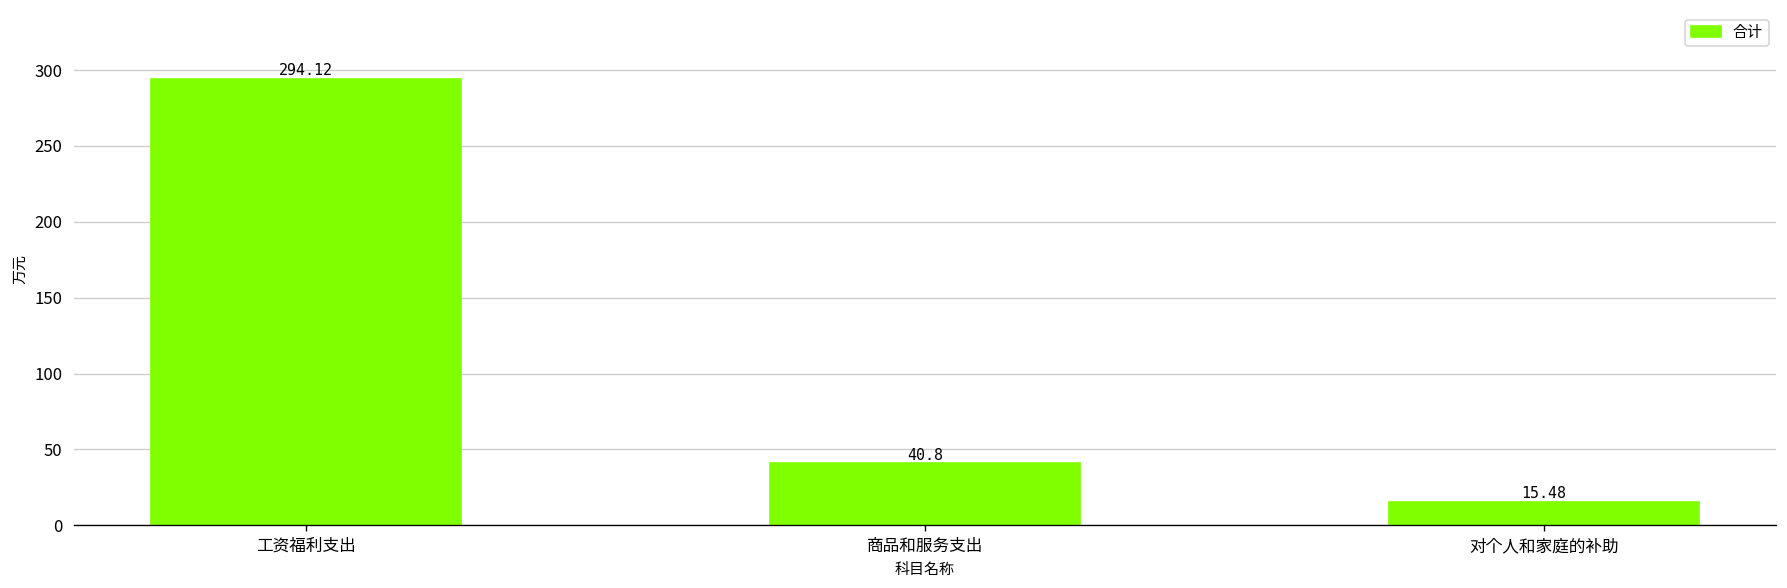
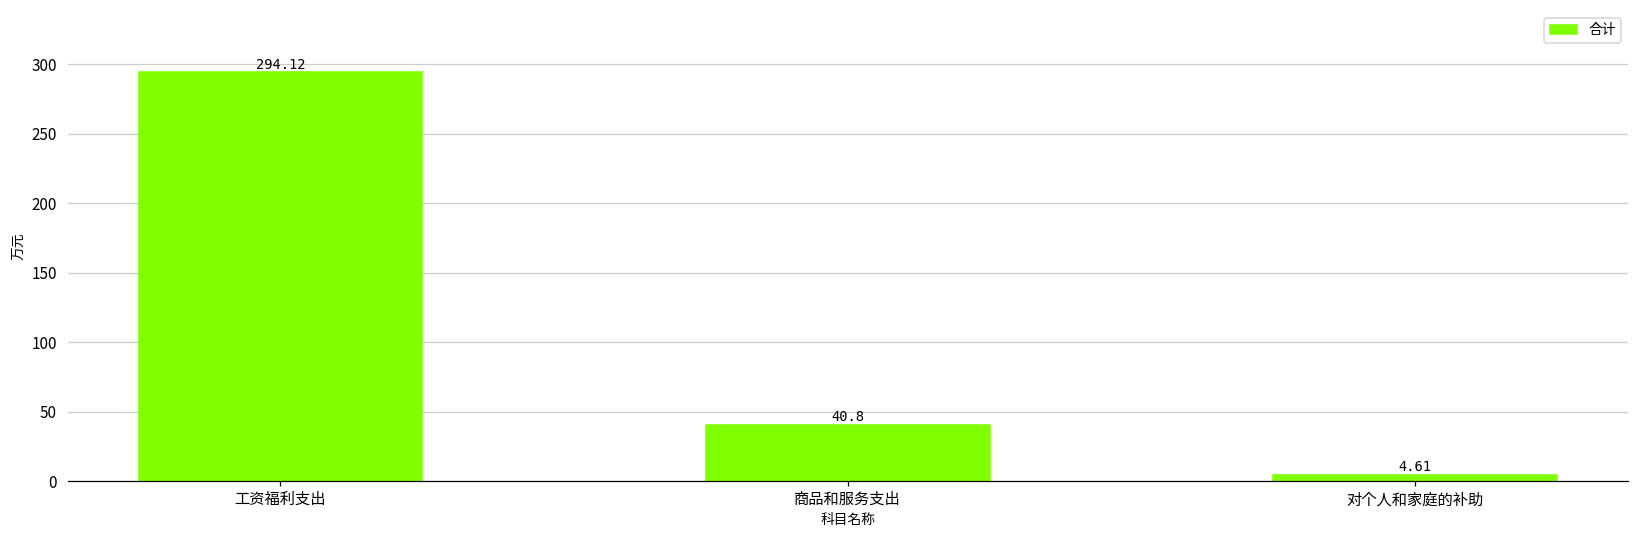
  {
    "工资福利支出": 294.12,
    "商品和服务支出": 40.8,
-   "对个人和家庭的补助": 15.48
+   "对个人和家庭的补助": 4.61
  }
